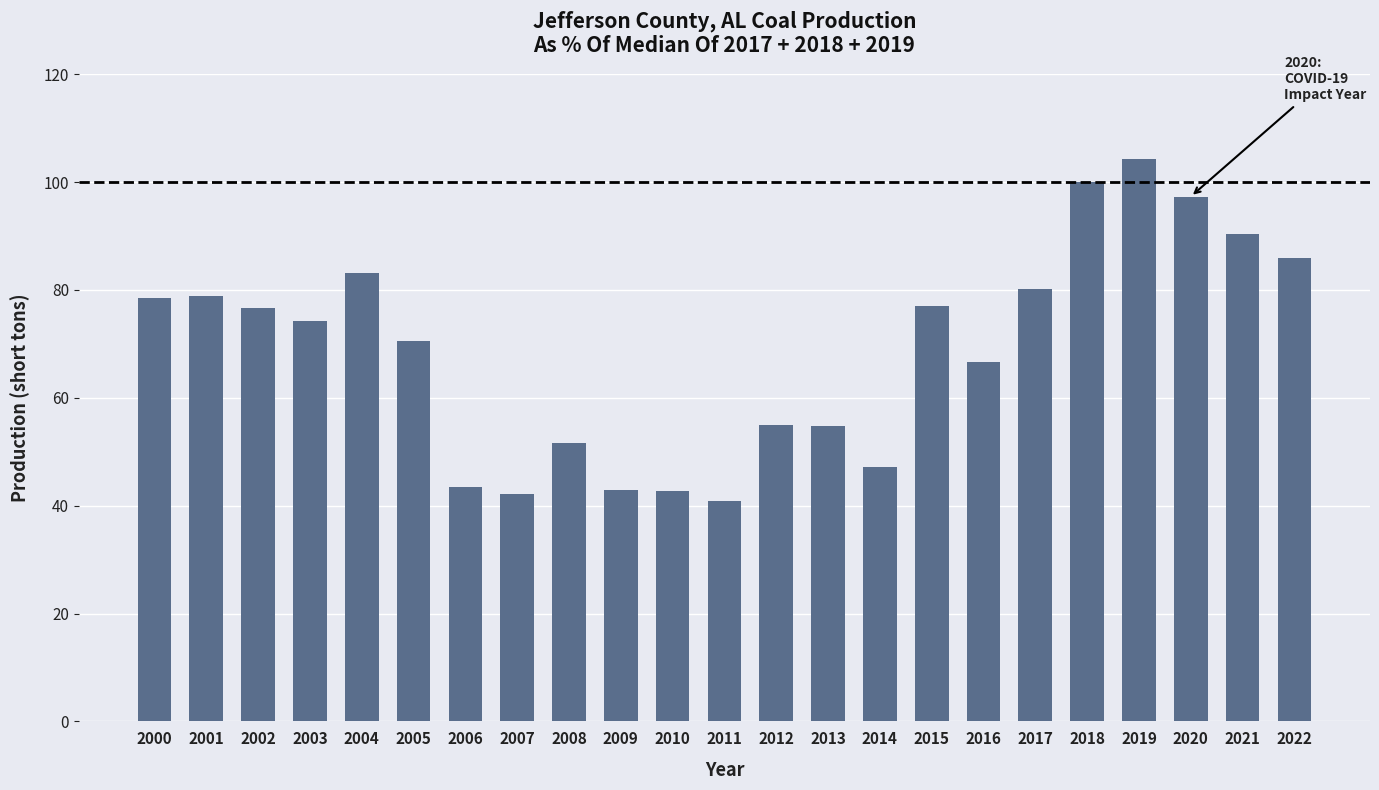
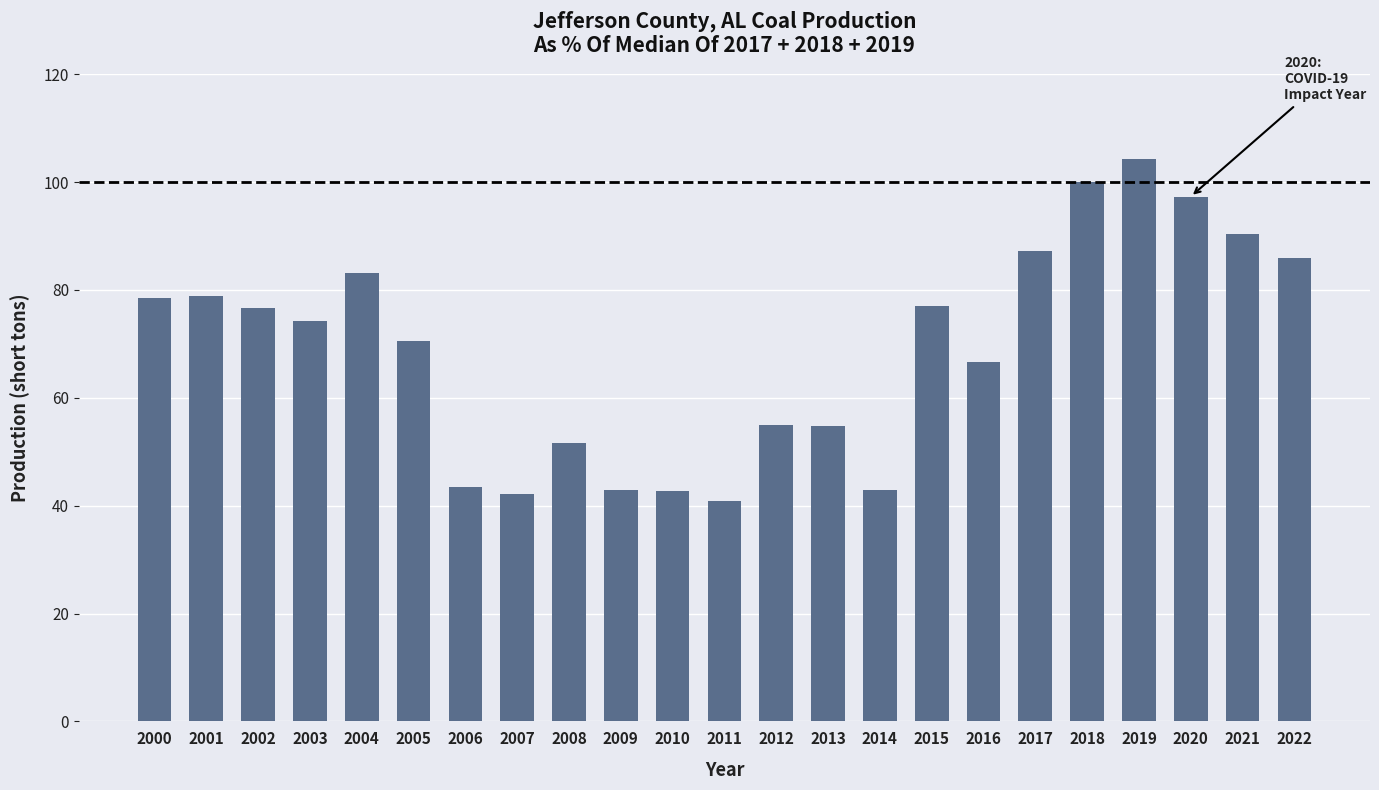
  {
    "2000": 79,
    "2001": 79,
    "2002": 77,
    "2003": 74,
    "2004": 83,
    "2005": 71,
    "2006": 43,
    "2007": 42,
    "2008": 52,
    "2009": 43,
    "2010": 43,
    "2011": 41,
    "2012": 55,
    "2013": 55,
-   "2014": 47,
+   "2014": 43,
    "2015": 77,
    "2016": 67,
-   "2017": 80,
+   "2017": 87,
    "2018": 100,
    "2019": 104,
    "2021": 90,
    "2022": 86
  }
